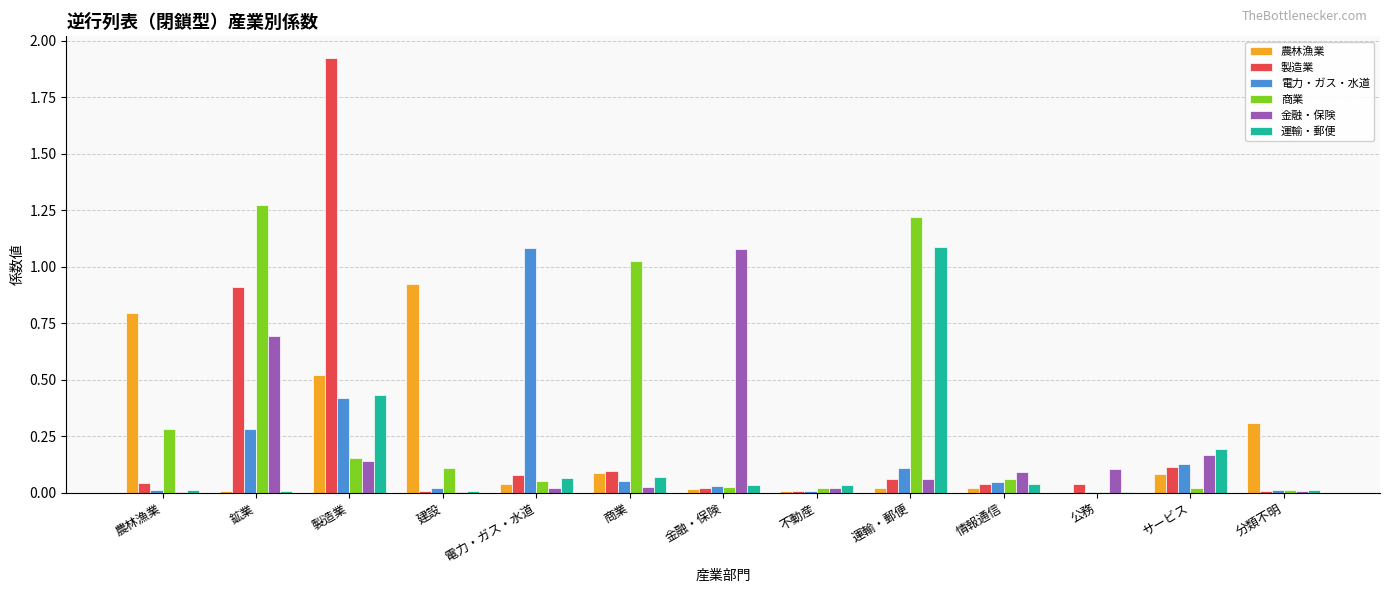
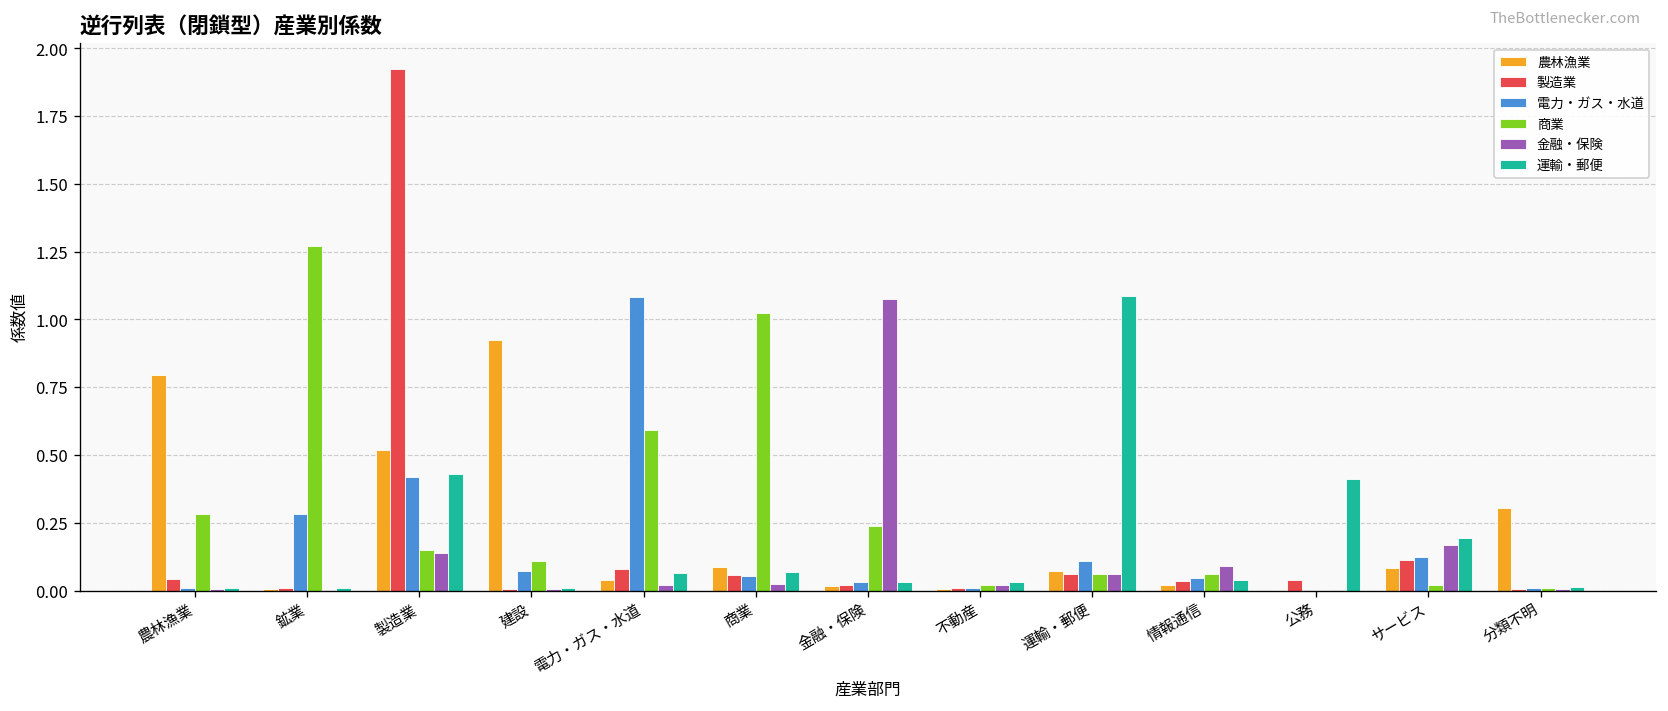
  {
    "農林漁業": {
      "農林漁業": 0.80,
      "製造業": 0.52,
      "建設": 0.93,
      "電力・ガス・水道": 0.04,
      "商業": 0.09,
      "金融・保険": 0.02,
-     "運輸・郵便": 0.02,
+     "運輸・郵便": 0.07,
      "情報通信": 0.02,
      "サービス": 0.08,
      "分類不明": 0.31
    },
    "製造業": {
      "農林漁業": 0.04,
-     "鉱業": 0.91,
+     "鉱業": 0.01,
      "製造業": 1.92,
      "電力・ガス・水道": 0.08,
-     "商業": 0.09,
+     "商業": 0.06,
      "金融・保険": 0.02,
      "運輸・郵便": 0.06,
      "情報通信": 0.04,
      "公務": 0.04,
      "サービス": 0.11
    },
    "電力・ガス・水道": {
      "鉱業": 0.28,
      "製造業": 0.42,
-     "建設": 0.02,
+     "建設": 0.07,
      "電力・ガス・水道": 1.08,
      "商業": 0.05,
      "金融・保険": 0.03,
      "運輸・郵便": 0.11,
      "情報通信": 0.05,
      "サービス": 0.12
    },
    "商業": {
      "農林漁業": 0.28,
      "鉱業": 1.27,
      "製造業": 0.15,
      "建設": 0.11,
-     "電力・ガス・水道": 0.05,
+     "電力・ガス・水道": 0.59,
      "商業": 1.03,
-     "金融・保険": 0.02,
+     "金融・保険": 0.24,
      "不動産": 0.02,
-     "運輸・郵便": 1.22,
+     "運輸・郵便": 0.06,
      "情報通信": 0.06,
      "サービス": 0.02
    },
    "金融・保険": {
-     "鉱業": 0.69,
+     "鉱業": 0.00,
      "製造業": 0.14,
      "電力・ガス・水道": 0.02,
      "商業": 0.02,
      "金融・保険": 1.08,
      "不動産": 0.02,
      "運輸・郵便": 0.06,
      "情報通信": 0.09,
-     "公務": 0.10,
+     "公務": 0.00,
      "サービス": 0.17
    },
    "運輸・郵便": {
      "製造業": 0.43,
      "電力・ガス・水道": 0.06,
      "商業": 0.07,
      "金融・保険": 0.03,
      "不動産": 0.03,
      "運輸・郵便": 1.09,
      "情報通信": 0.04,
-     "公務": 0.00,
+     "公務": 0.41,
      "サービス": 0.20,
      "分類不明": 0.01
    }
  }
